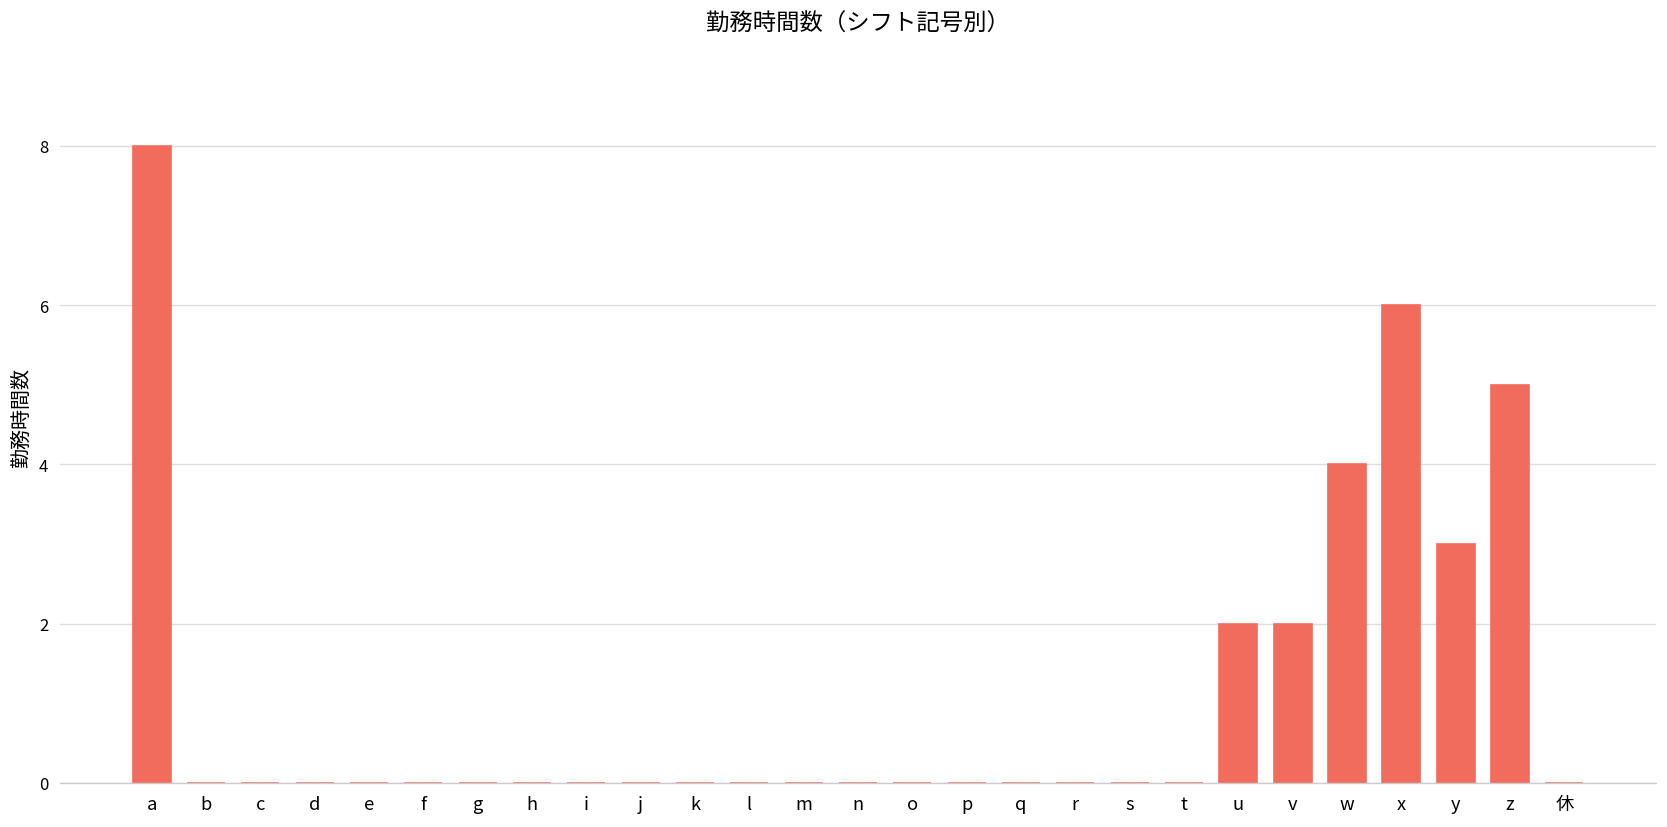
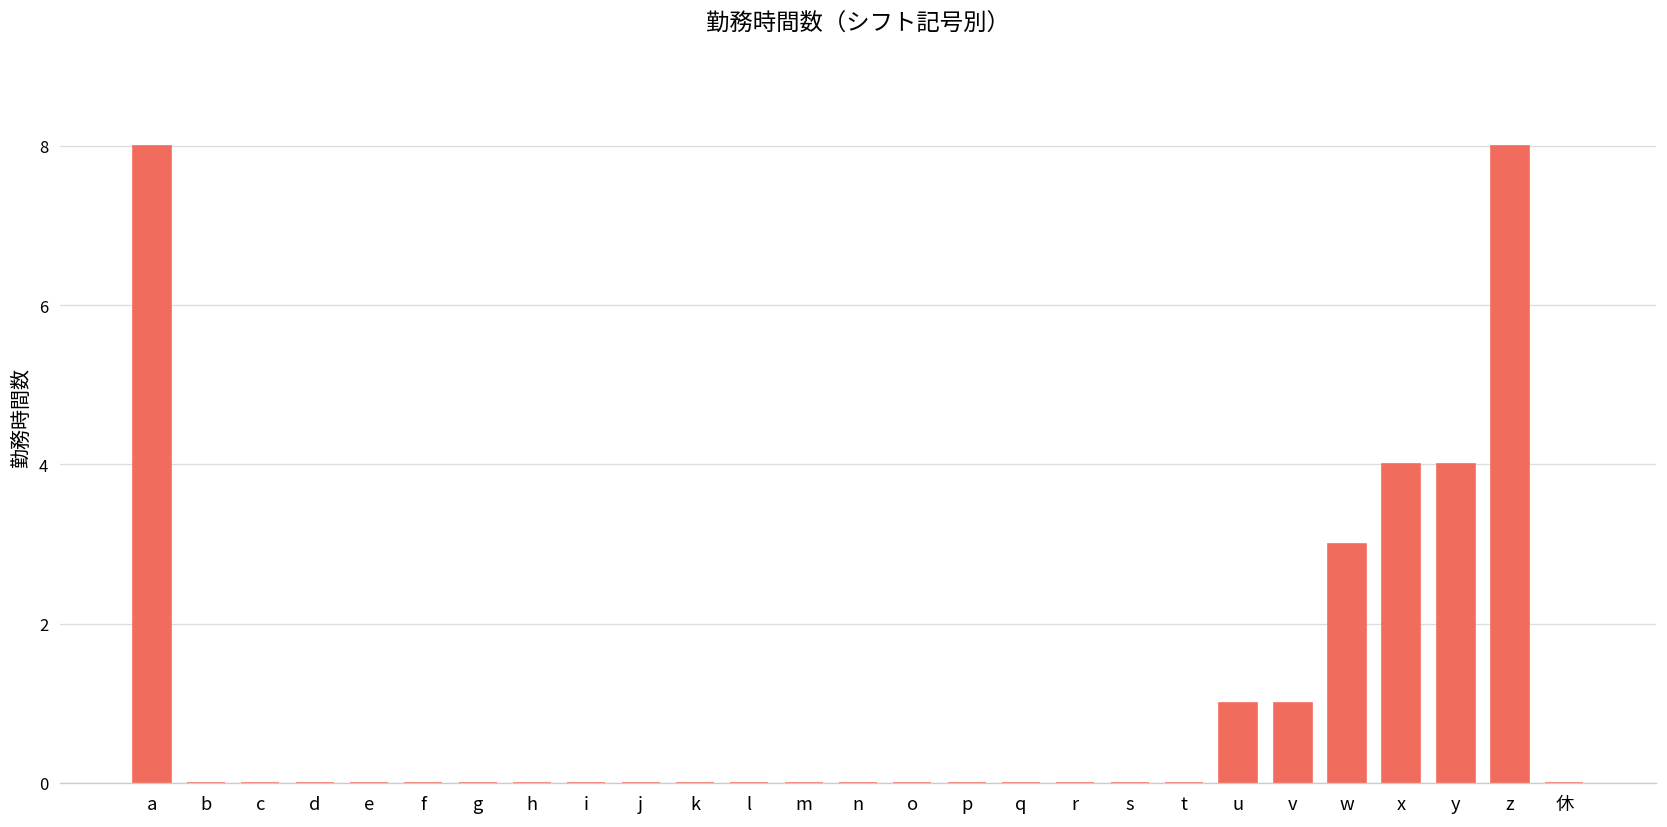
  {
    "a": 8,
    "b": 0,
    "c": 0,
    "d": 0,
    "e": 0,
    "f": 0,
    "g": 0,
    "h": 0,
    "i": 0,
    "j": 0,
    "k": 0,
    "l": 0,
    "m": 0,
    "n": 0,
    "o": 0,
    "p": 0,
    "q": 0,
    "r": 0,
    "s": 0,
    "t": 0,
-   "u": 2,
-   "v": 2,
-   "w": 4,
-   "x": 6,
-   "y": 3,
-   "z": 5,
+   "u": 1,
+   "v": 1,
+   "w": 3,
+   "x": 4,
+   "y": 4,
+   "z": 8,
    "休": 0
  }
